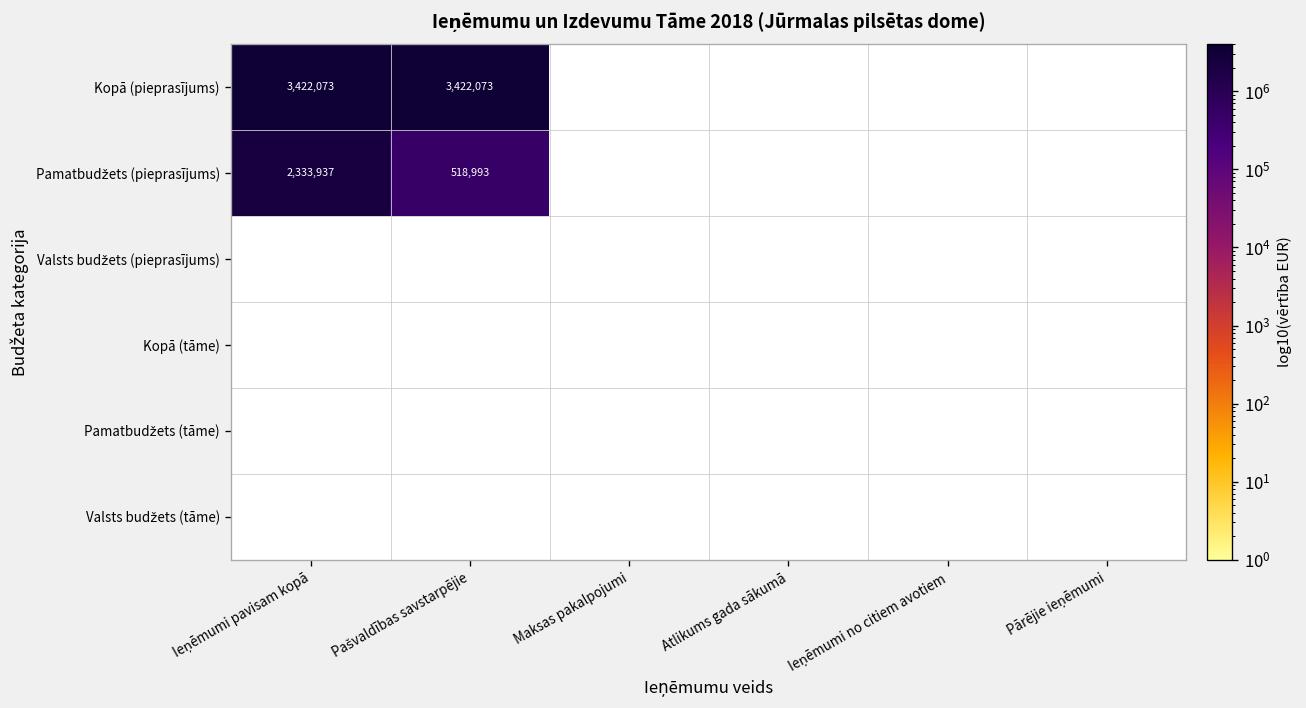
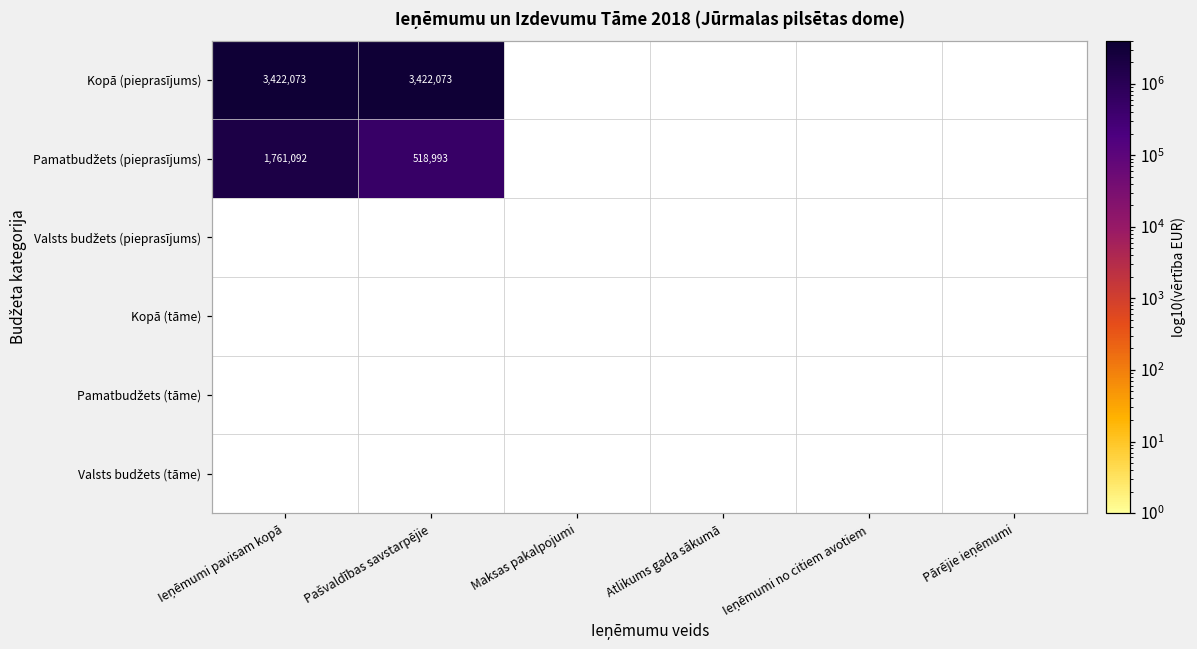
  {
    "Kopā (pieprasījums)": {
      "Ieņēmumi pavisam kopā": "3,422,073",
      "Pašvaldības savstarpējie": "3,422,073"
    },
    "Pamatbudžets (pieprasījums)": {
-     "Ieņēmumi pavisam kopā": "2,333,937",
+     "Ieņēmumi pavisam kopā": "1,761,092",
      "Pašvaldības savstarpējie": "518,993"
    }
  }
